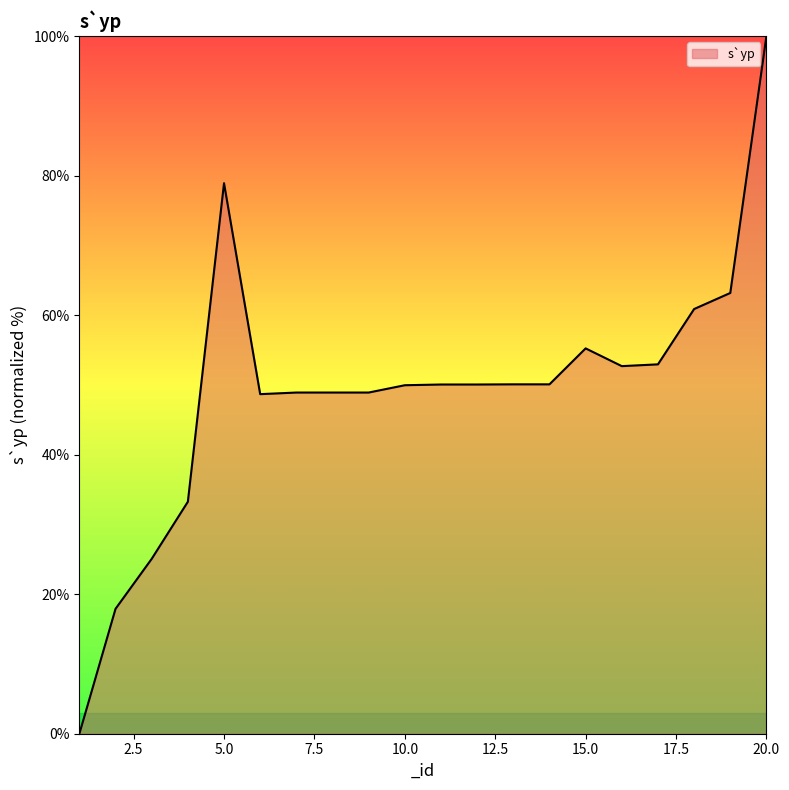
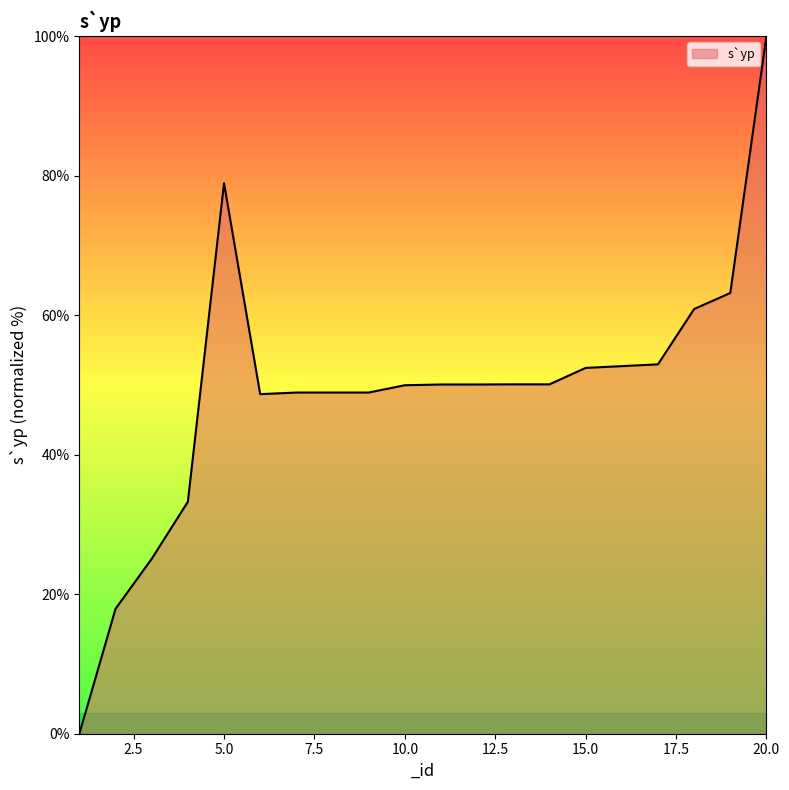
  {
    "5.0": "79%",
    "10.0": "50%",
-   "15.0": "55%",
+   "15.0": "52%",
    "20.0": "100%"
  }
